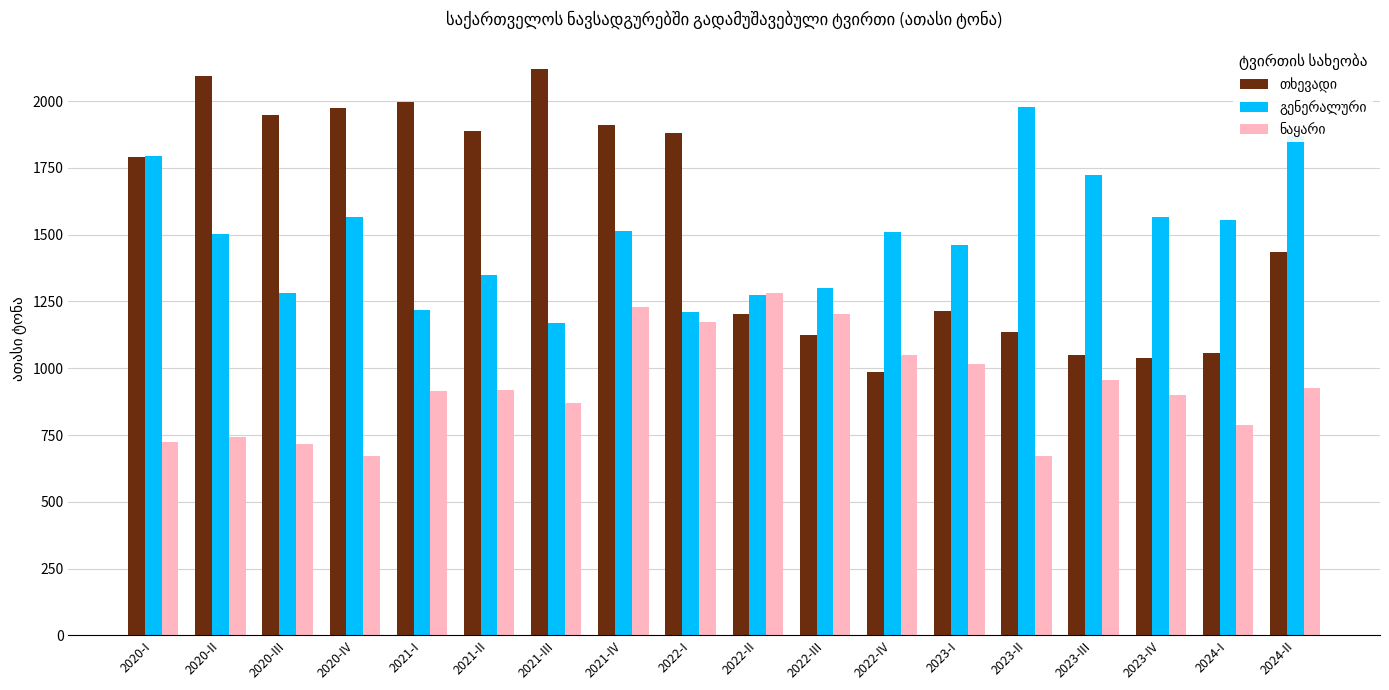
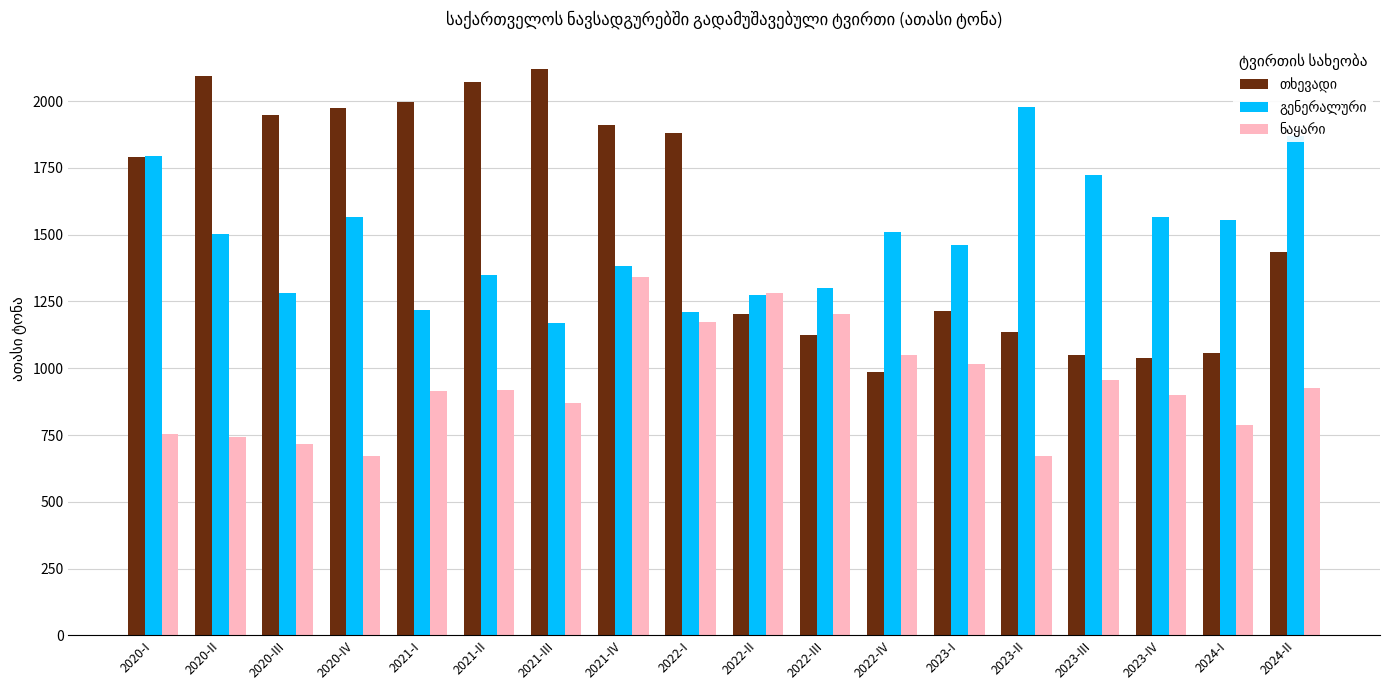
  {
    "თხევადი": {
      "2020-I": 1790,
      "2020-II": 2090,
      "2020-III": 1950,
      "2020-IV": 1980,
      "2021-I": 2000,
-     "2021-II": 1890,
+     "2021-II": 2070,
      "2021-III": 2120,
      "2021-IV": 1910,
      "2022-I": 1880,
      "2022-II": 1200,
      "2022-III": 1130,
      "2022-IV": 990,
      "2023-I": 1220,
      "2023-II": 1140,
      "2023-III": 1050,
      "2023-IV": 1040,
      "2024-I": 1060,
      "2024-II": 1440
    },
    "გენერალური": {
      "2020-I": 1790,
      "2020-II": 1500,
      "2020-III": 1280,
      "2020-IV": 1560,
      "2021-I": 1220,
      "2021-II": 1350,
      "2021-III": 1170,
-     "2021-IV": 1520,
+     "2021-IV": 1380,
      "2022-I": 1210,
      "2022-II": 1270,
      "2022-III": 1300,
      "2022-IV": 1510,
      "2023-I": 1460,
      "2023-II": 1980,
      "2023-III": 1720,
      "2023-IV": 1570,
      "2024-I": 1550
    },
    "ნაყარი": {
-     "2020-I": 720,
+     "2020-I": 750,
      "2020-II": 740,
      "2020-III": 710,
      "2020-IV": 670,
      "2021-I": 910,
      "2021-II": 920,
      "2021-III": 870,
-     "2021-IV": 1230,
+     "2021-IV": 1340,
      "2022-I": 1170,
      "2022-II": 1280,
      "2022-III": 1200,
      "2022-IV": 1050,
      "2023-I": 1020,
      "2023-II": 670,
      "2023-III": 960,
      "2023-IV": 900,
      "2024-I": 790,
      "2024-II": 930
    }
  }
